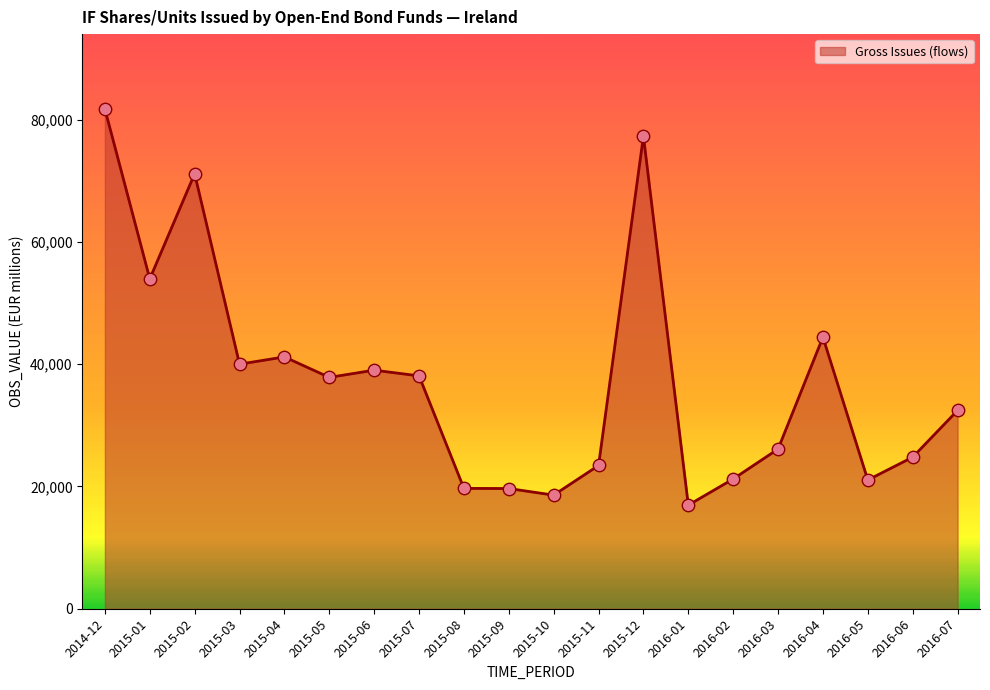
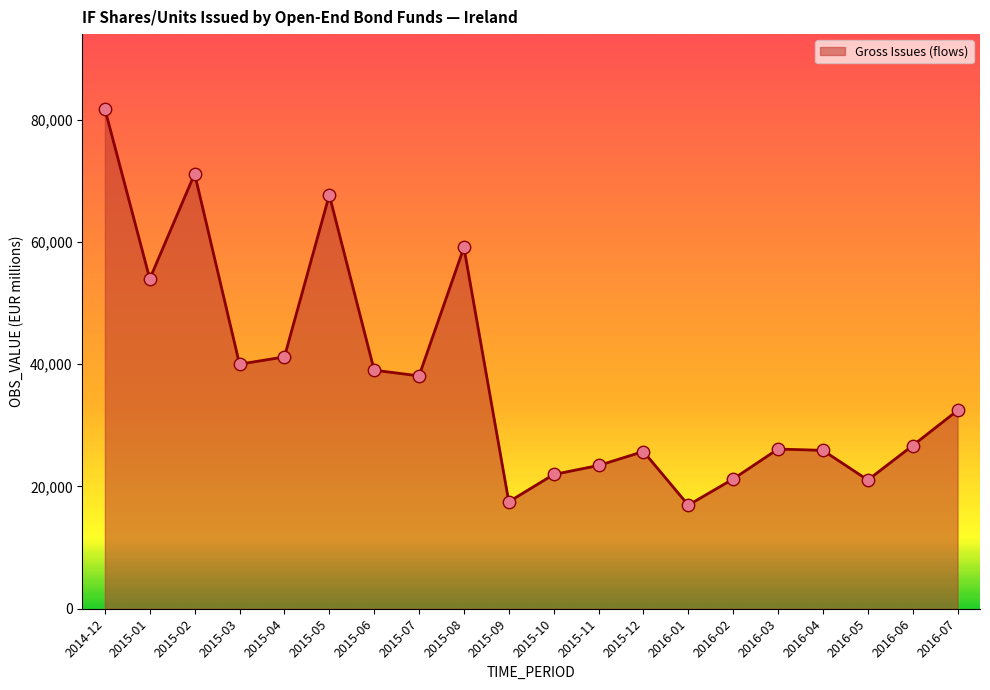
  {
    "2014-12": "82,000",
    "2015-01": "54,000",
    "2015-02": "71,000",
    "2015-03": "40,000",
    "2015-04": "41,000",
-   "2015-05": "38,000",
+   "2015-05": "68,000",
    "2015-06": "39,000",
    "2015-07": "38,000",
-   "2015-08": "20,000",
-   "2015-09": "20,000",
-   "2015-10": "19,000",
+   "2015-08": "59,000",
+   "2015-09": "17,000",
+   "2015-10": "22,000",
    "2015-11": "23,000",
-   "2015-12": "77,000",
+   "2015-12": "26,000",
    "2016-01": "17,000",
    "2016-02": "21,000",
    "2016-03": "26,000",
-   "2016-04": "44,000",
+   "2016-04": "26,000",
    "2016-05": "21,000",
-   "2016-06": "25,000",
+   "2016-06": "27,000",
    "2016-07": "32,000"
  }
